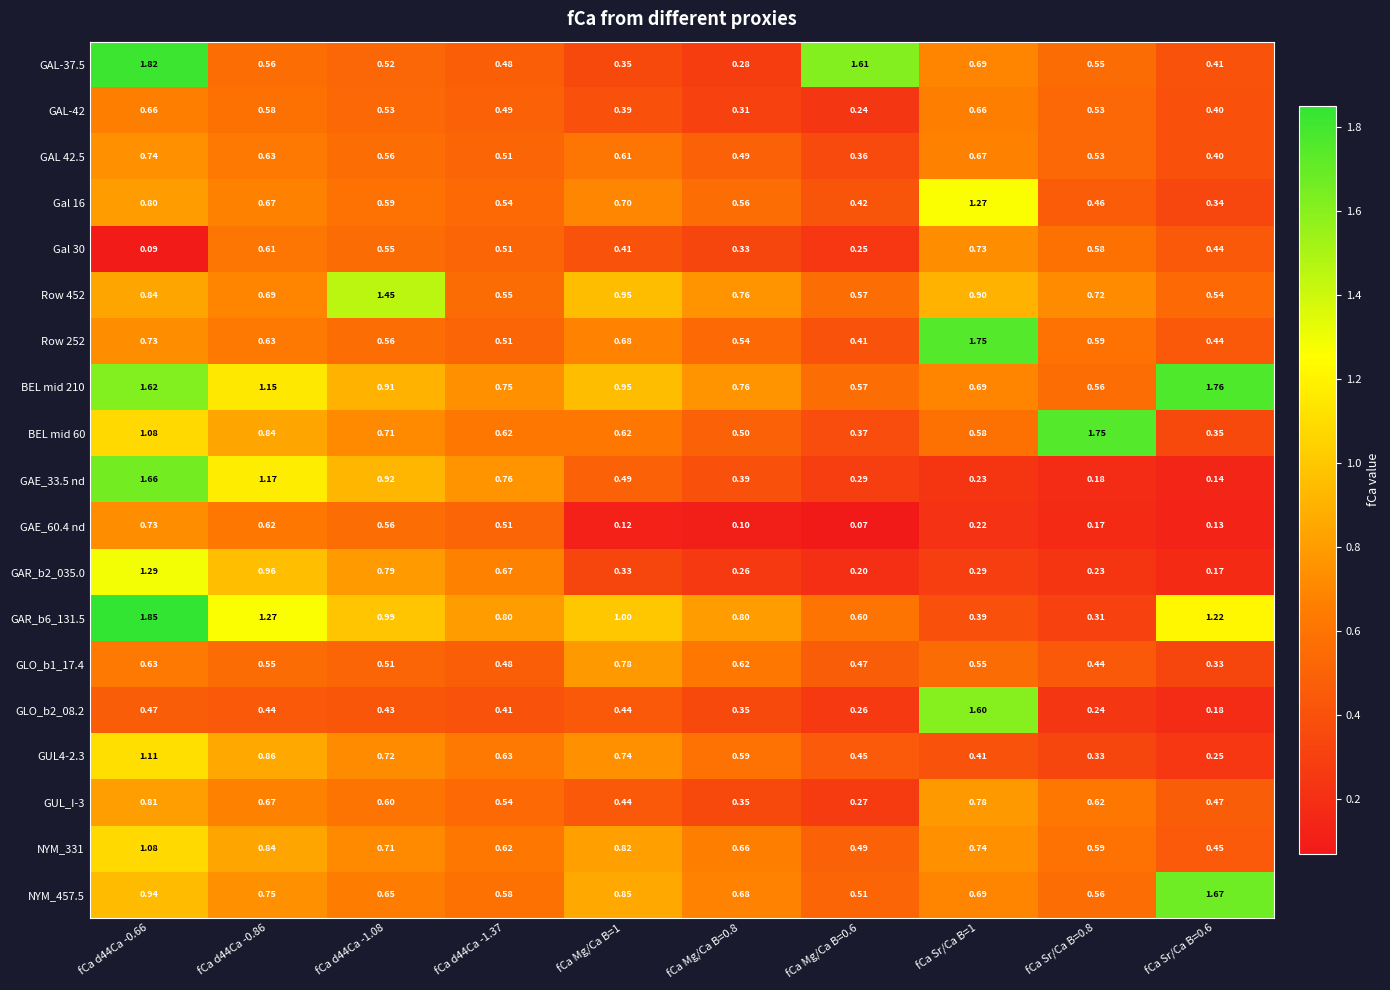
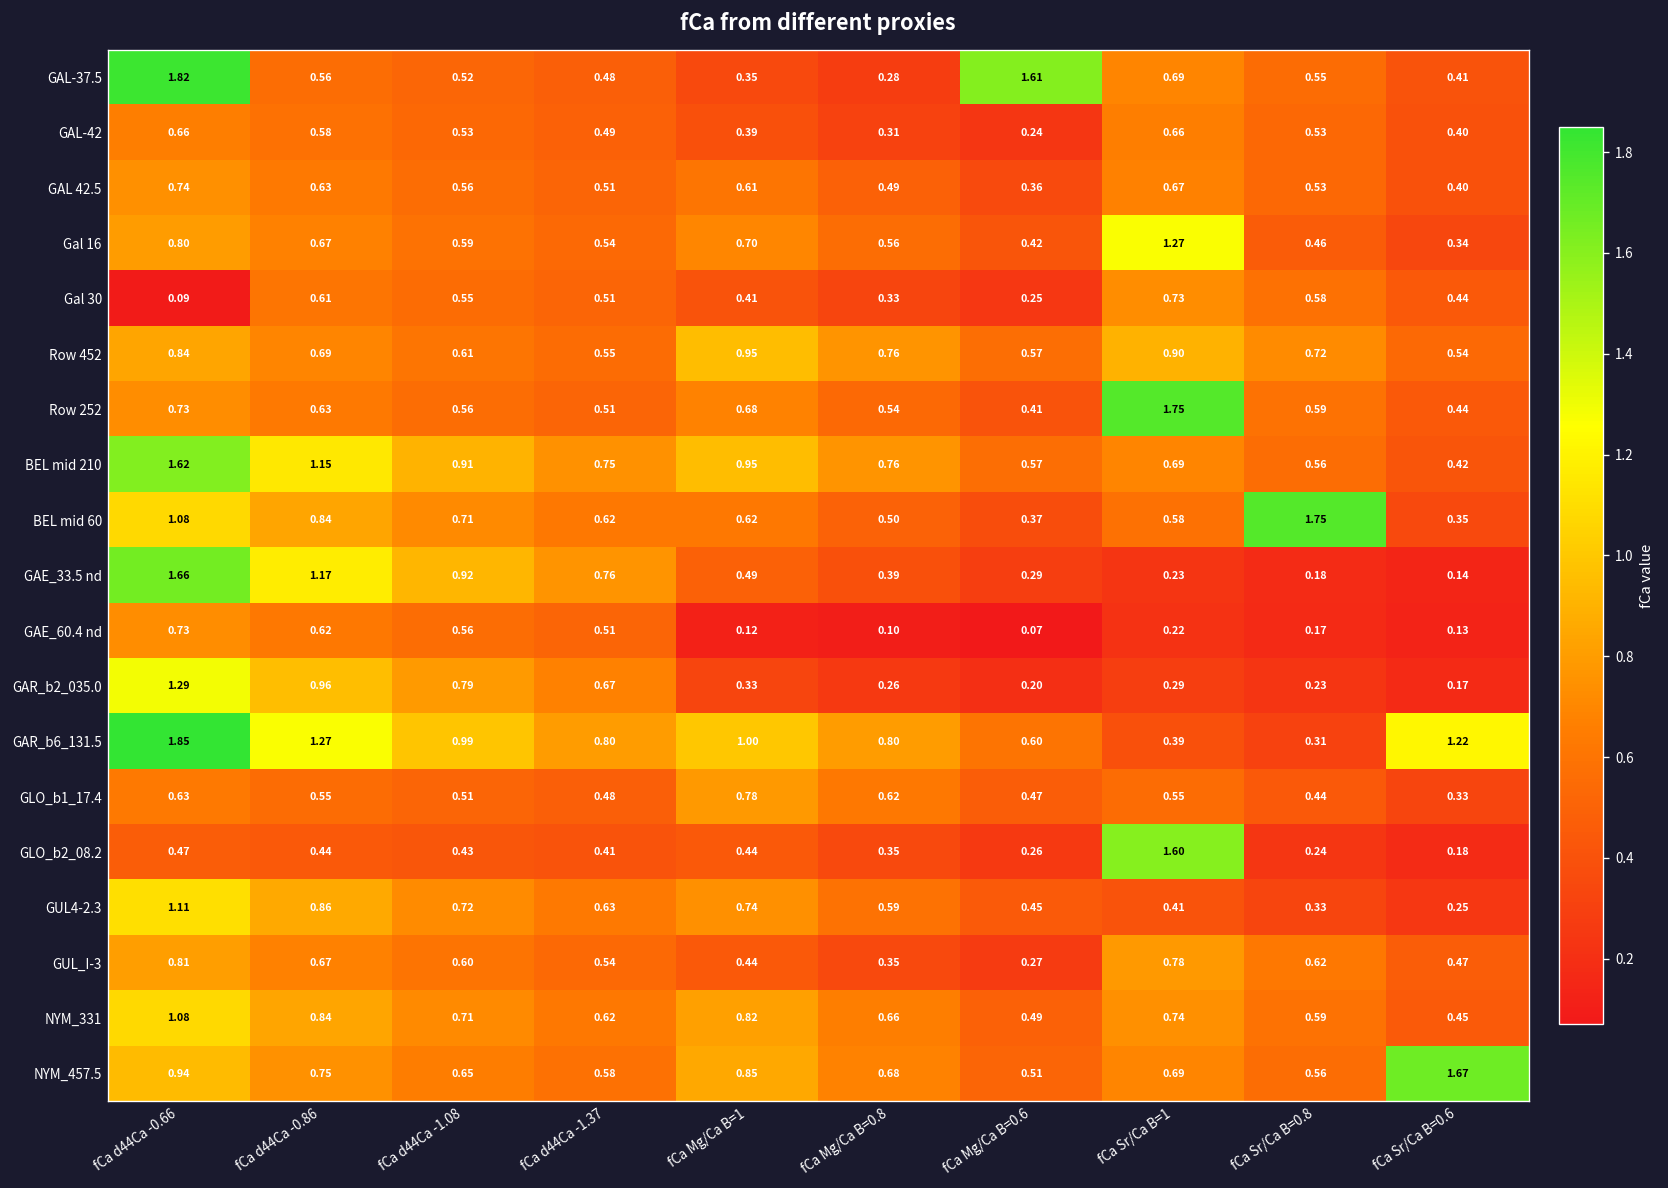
  {
    "GAL-37.5": {
      "fCa d44Ca -0.66": 1.82,
      "fCa d44Ca -0.86": 0.56,
      "fCa d44Ca -1.08": 0.52,
      "fCa d44Ca -1.37": 0.48,
      "fCa Mg/Ca B=1": 0.35,
      "fCa Mg/Ca B=0.8": 0.28,
      "fCa Mg/Ca B=0.6": 1.61,
      "fCa Sr/Ca B=1": 0.69,
      "fCa Sr/Ca B=0.8": 0.55,
      "fCa Sr/Ca B=0.6": 0.41
    },
    "GAL-42": {
      "fCa d44Ca -0.66": 0.66,
      "fCa d44Ca -0.86": 0.58,
      "fCa d44Ca -1.08": 0.53,
      "fCa d44Ca -1.37": 0.49,
      "fCa Mg/Ca B=1": 0.39,
      "fCa Mg/Ca B=0.8": 0.31,
      "fCa Mg/Ca B=0.6": 0.24,
      "fCa Sr/Ca B=1": 0.66,
      "fCa Sr/Ca B=0.8": 0.53,
      "fCa Sr/Ca B=0.6": 0.40
    },
    "GAL 42.5": {
      "fCa d44Ca -0.66": 0.74,
      "fCa d44Ca -0.86": 0.63,
      "fCa d44Ca -1.08": 0.56,
      "fCa d44Ca -1.37": 0.51,
      "fCa Mg/Ca B=1": 0.61,
      "fCa Mg/Ca B=0.8": 0.49,
      "fCa Mg/Ca B=0.6": 0.36,
      "fCa Sr/Ca B=1": 0.67,
      "fCa Sr/Ca B=0.8": 0.53,
      "fCa Sr/Ca B=0.6": 0.40
    },
    "Gal 16": {
      "fCa d44Ca -0.66": 0.80,
      "fCa d44Ca -0.86": 0.67,
      "fCa d44Ca -1.08": 0.59,
      "fCa d44Ca -1.37": 0.54,
      "fCa Mg/Ca B=1": 0.70,
      "fCa Mg/Ca B=0.8": 0.56,
      "fCa Mg/Ca B=0.6": 0.42,
      "fCa Sr/Ca B=1": 1.27,
      "fCa Sr/Ca B=0.8": 0.46,
      "fCa Sr/Ca B=0.6": 0.34
    },
    "Gal 30": {
      "fCa d44Ca -0.66": 0.09,
      "fCa d44Ca -0.86": 0.61,
      "fCa d44Ca -1.08": 0.55,
      "fCa d44Ca -1.37": 0.51,
      "fCa Mg/Ca B=1": 0.41,
      "fCa Mg/Ca B=0.8": 0.33,
      "fCa Mg/Ca B=0.6": 0.25,
      "fCa Sr/Ca B=1": 0.73,
      "fCa Sr/Ca B=0.8": 0.58,
      "fCa Sr/Ca B=0.6": 0.44
    },
    "Row 452": {
      "fCa d44Ca -0.66": 0.84,
      "fCa d44Ca -0.86": 0.69,
-     "fCa d44Ca -1.08": 1.45,
+     "fCa d44Ca -1.08": 0.61,
      "fCa d44Ca -1.37": 0.55,
      "fCa Mg/Ca B=1": 0.95,
      "fCa Mg/Ca B=0.8": 0.76,
      "fCa Mg/Ca B=0.6": 0.57,
      "fCa Sr/Ca B=1": 0.90,
      "fCa Sr/Ca B=0.8": 0.72,
      "fCa Sr/Ca B=0.6": 0.54
    },
    "Row 252": {
      "fCa d44Ca -0.66": 0.73,
      "fCa d44Ca -0.86": 0.63,
      "fCa d44Ca -1.08": 0.56,
      "fCa d44Ca -1.37": 0.51,
      "fCa Mg/Ca B=1": 0.68,
      "fCa Mg/Ca B=0.8": 0.54,
      "fCa Mg/Ca B=0.6": 0.41,
      "fCa Sr/Ca B=1": 1.75,
      "fCa Sr/Ca B=0.8": 0.59,
      "fCa Sr/Ca B=0.6": 0.44
    },
    "BEL mid 210": {
      "fCa d44Ca -0.66": 1.62,
      "fCa d44Ca -0.86": 1.15,
      "fCa d44Ca -1.08": 0.91,
      "fCa d44Ca -1.37": 0.75,
      "fCa Mg/Ca B=1": 0.95,
      "fCa Mg/Ca B=0.8": 0.76,
      "fCa Mg/Ca B=0.6": 0.57,
      "fCa Sr/Ca B=1": 0.69,
      "fCa Sr/Ca B=0.8": 0.56,
-     "fCa Sr/Ca B=0.6": 1.76
+     "fCa Sr/Ca B=0.6": 0.42
    },
    "BEL mid 60": {
      "fCa d44Ca -0.66": 1.08,
      "fCa d44Ca -0.86": 0.84,
      "fCa d44Ca -1.08": 0.71,
      "fCa d44Ca -1.37": 0.62,
      "fCa Mg/Ca B=1": 0.62,
      "fCa Mg/Ca B=0.8": 0.50,
      "fCa Mg/Ca B=0.6": 0.37,
      "fCa Sr/Ca B=1": 0.58,
      "fCa Sr/Ca B=0.8": 1.75,
      "fCa Sr/Ca B=0.6": 0.35
    },
    "GAE_33.5 nd": {
      "fCa d44Ca -0.66": 1.66,
      "fCa d44Ca -0.86": 1.17,
      "fCa d44Ca -1.08": 0.92,
      "fCa d44Ca -1.37": 0.76,
      "fCa Mg/Ca B=1": 0.49,
      "fCa Mg/Ca B=0.8": 0.39,
      "fCa Mg/Ca B=0.6": 0.29,
      "fCa Sr/Ca B=1": 0.23,
      "fCa Sr/Ca B=0.8": 0.18,
      "fCa Sr/Ca B=0.6": 0.14
    },
    "GAE_60.4 nd": {
      "fCa d44Ca -0.66": 0.73,
      "fCa d44Ca -0.86": 0.62,
      "fCa d44Ca -1.08": 0.56,
      "fCa d44Ca -1.37": 0.51,
      "fCa Mg/Ca B=1": 0.12,
      "fCa Mg/Ca B=0.8": 0.10,
      "fCa Mg/Ca B=0.6": 0.07,
      "fCa Sr/Ca B=1": 0.22,
      "fCa Sr/Ca B=0.8": 0.17,
      "fCa Sr/Ca B=0.6": 0.13
    },
    "GAR_b2_035.0": {
      "fCa d44Ca -0.66": 1.29,
      "fCa d44Ca -0.86": 0.96,
      "fCa d44Ca -1.08": 0.79,
      "fCa d44Ca -1.37": 0.67,
      "fCa Mg/Ca B=1": 0.33,
      "fCa Mg/Ca B=0.8": 0.26,
      "fCa Mg/Ca B=0.6": 0.20,
      "fCa Sr/Ca B=1": 0.29,
      "fCa Sr/Ca B=0.8": 0.23,
      "fCa Sr/Ca B=0.6": 0.17
    },
    "GAR_b6_131.5": {
      "fCa d44Ca -0.66": 1.85,
      "fCa d44Ca -0.86": 1.27,
      "fCa d44Ca -1.08": 0.99,
      "fCa d44Ca -1.37": 0.80,
      "fCa Mg/Ca B=1": 1.00,
      "fCa Mg/Ca B=0.8": 0.80,
      "fCa Mg/Ca B=0.6": 0.60,
      "fCa Sr/Ca B=1": 0.39,
      "fCa Sr/Ca B=0.8": 0.31,
      "fCa Sr/Ca B=0.6": 1.22
    },
    "GLO_b1_17.4": {
      "fCa d44Ca -0.66": 0.63,
      "fCa d44Ca -0.86": 0.55,
      "fCa d44Ca -1.08": 0.51,
      "fCa d44Ca -1.37": 0.48,
      "fCa Mg/Ca B=1": 0.78,
      "fCa Mg/Ca B=0.8": 0.62,
      "fCa Mg/Ca B=0.6": 0.47,
      "fCa Sr/Ca B=1": 0.55,
      "fCa Sr/Ca B=0.8": 0.44,
      "fCa Sr/Ca B=0.6": 0.33
    },
    "GLO_b2_08.2": {
      "fCa d44Ca -0.66": 0.47,
      "fCa d44Ca -0.86": 0.44,
      "fCa d44Ca -1.08": 0.43,
      "fCa d44Ca -1.37": 0.41,
      "fCa Mg/Ca B=1": 0.44,
      "fCa Mg/Ca B=0.8": 0.35,
      "fCa Mg/Ca B=0.6": 0.26,
      "fCa Sr/Ca B=1": 1.60,
      "fCa Sr/Ca B=0.8": 0.24,
      "fCa Sr/Ca B=0.6": 0.18
    },
    "GUL4-2.3": {
      "fCa d44Ca -0.66": 1.11,
      "fCa d44Ca -0.86": 0.86,
      "fCa d44Ca -1.08": 0.72,
      "fCa d44Ca -1.37": 0.63,
      "fCa Mg/Ca B=1": 0.74,
      "fCa Mg/Ca B=0.8": 0.59,
      "fCa Mg/Ca B=0.6": 0.45,
      "fCa Sr/Ca B=1": 0.41,
      "fCa Sr/Ca B=0.8": 0.33,
      "fCa Sr/Ca B=0.6": 0.25
    },
    "GUL_I-3": {
      "fCa d44Ca -0.66": 0.81,
      "fCa d44Ca -0.86": 0.67,
      "fCa d44Ca -1.08": 0.60,
      "fCa d44Ca -1.37": 0.54,
      "fCa Mg/Ca B=1": 0.44,
      "fCa Mg/Ca B=0.8": 0.35,
      "fCa Mg/Ca B=0.6": 0.27,
      "fCa Sr/Ca B=1": 0.78,
      "fCa Sr/Ca B=0.8": 0.62,
      "fCa Sr/Ca B=0.6": 0.47
    },
    "NYM_331": {
      "fCa d44Ca -0.66": 1.08,
      "fCa d44Ca -0.86": 0.84,
      "fCa d44Ca -1.08": 0.71,
      "fCa d44Ca -1.37": 0.62,
      "fCa Mg/Ca B=1": 0.82,
      "fCa Mg/Ca B=0.8": 0.66,
      "fCa Mg/Ca B=0.6": 0.49,
      "fCa Sr/Ca B=1": 0.74,
      "fCa Sr/Ca B=0.8": 0.59,
      "fCa Sr/Ca B=0.6": 0.45
    },
    "NYM_457.5": {
      "fCa d44Ca -0.66": 0.94,
      "fCa d44Ca -0.86": 0.75,
      "fCa d44Ca -1.08": 0.65,
      "fCa d44Ca -1.37": 0.58,
      "fCa Mg/Ca B=1": 0.85,
      "fCa Mg/Ca B=0.8": 0.68,
      "fCa Mg/Ca B=0.6": 0.51,
      "fCa Sr/Ca B=1": 0.69,
      "fCa Sr/Ca B=0.8": 0.56,
      "fCa Sr/Ca B=0.6": 1.67
    }
  }
